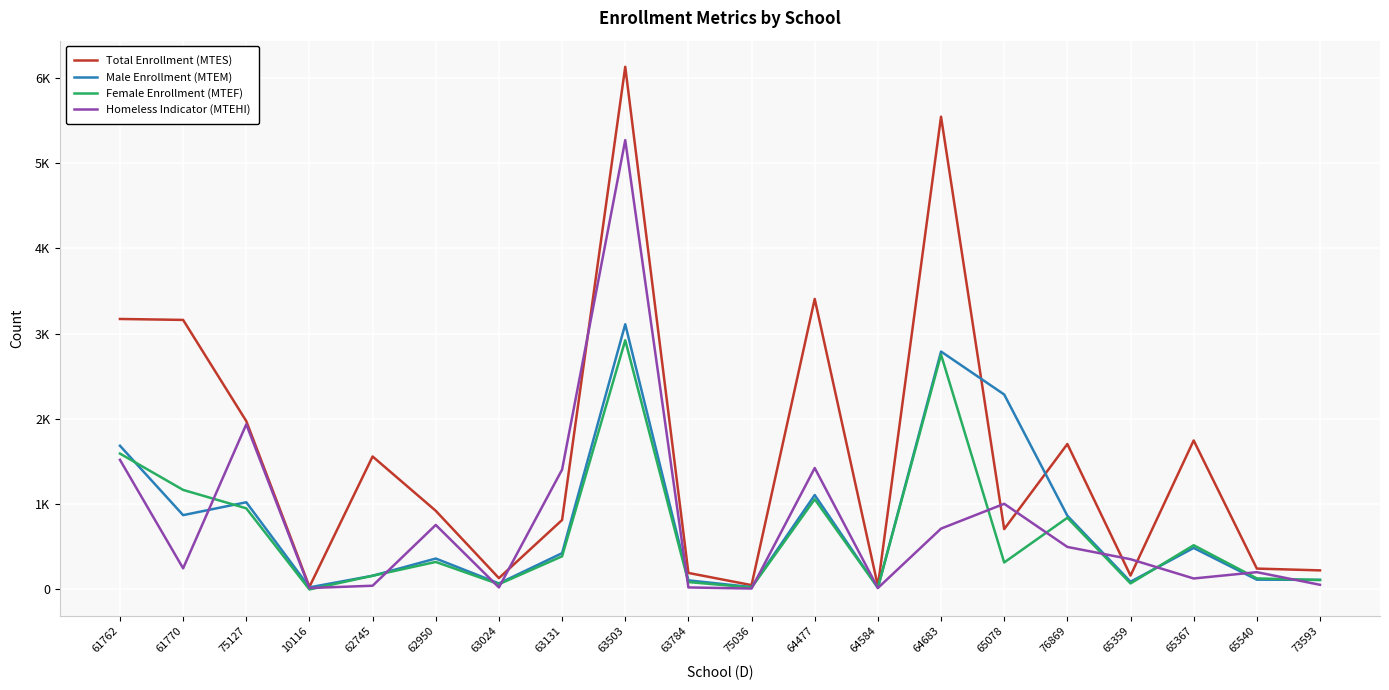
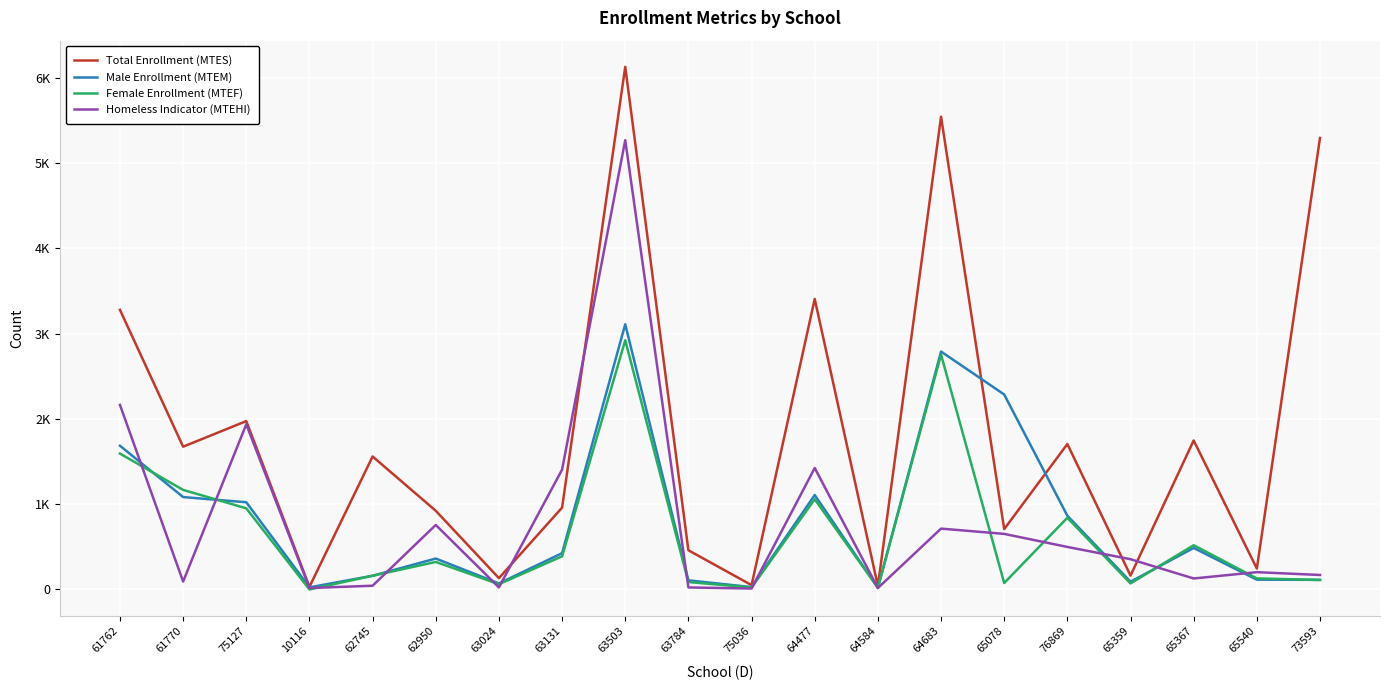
  {
    "Total Enrollment (MTES)": {
-     "61762": 3200,
-     "61770": 3200,
+     "61762": 3300,
+     "61770": 1700,
      "75127": 2000,
      "62745": 1600,
      "62950": 900,
      "63024": 100,
-     "63131": 800,
+     "63131": 1000,
      "63503": 6100,
-     "63784": 200,
+     "63784": 500,
      "64477": 3400,
      "64683": 5500,
      "65078": 700,
      "76869": 1700,
      "65359": 200,
      "65367": 1700,
      "65540": 200,
-     "73593": 200
+     "73593": 5300
    },
    "Male Enrollment (MTEM)": {
      "61762": 1700,
-     "61770": 900,
+     "61770": 1100,
      "75127": 1000,
      "62950": 400,
      "63131": 400,
      "63503": 3100,
      "64477": 1100,
      "64683": 2800,
      "65078": 2300,
      "65367": 500
    },
    "Female Enrollment (MTEF)": {
      "61762": 1600,
      "61770": 1200,
      "75127": 1000,
      "62950": 300,
      "63131": 400,
      "63503": 2900,
      "64477": 1100,
      "64683": 2800,
-     "65078": 300,
+     "65078": 100,
      "65367": 500
    },
    "Homeless Indicator (MTEHI)": {
-     "61762": 1500,
-     "61770": 200,
+     "61762": 2200,
+     "61770": 100,
      "75127": 1900,
      "62745": 0,
      "62950": 800,
      "63024": 0,
      "63131": 1400,
      "63503": 5300,
      "63784": 0,
      "64477": 1400,
      "64683": 700,
-     "65078": 1000,
+     "65078": 700,
      "76869": 500,
      "65359": 400,
      "65367": 100,
      "65540": 200,
-     "73593": 100
+     "73593": 200
    }
  }
